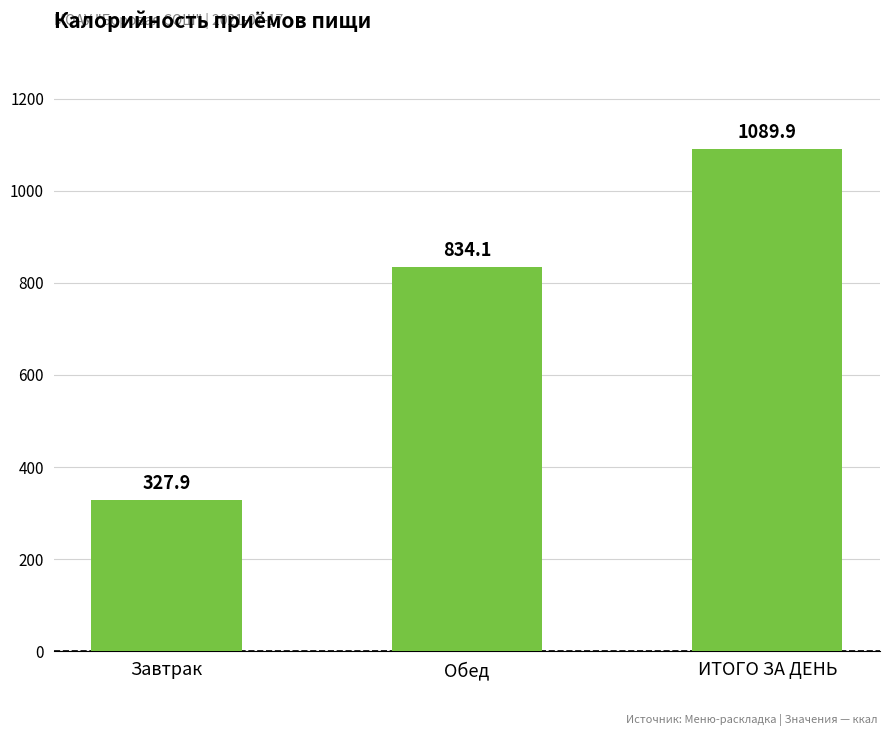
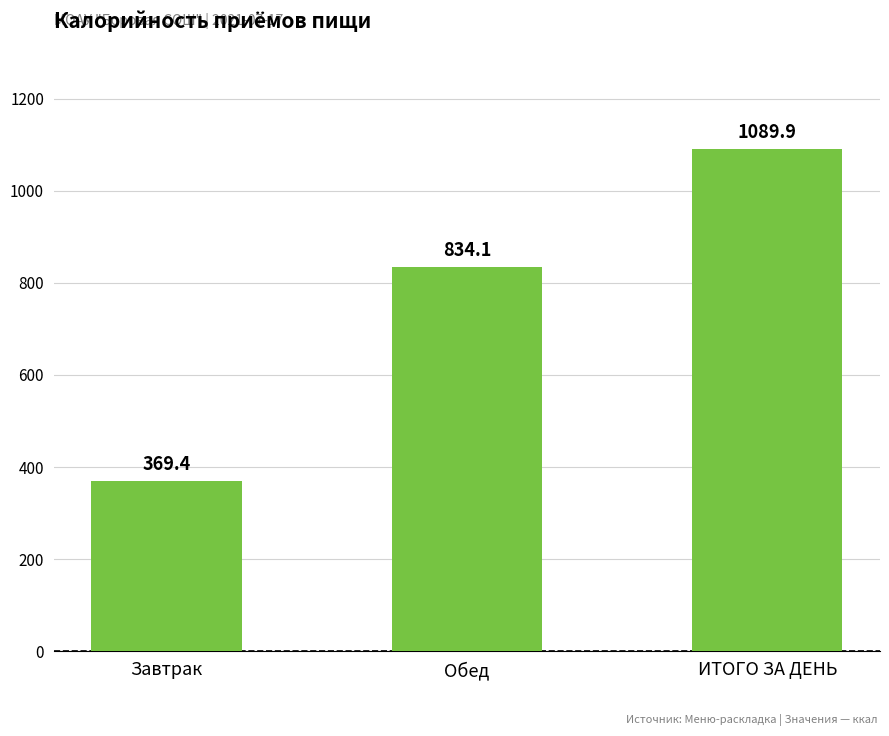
  {
-   "Завтрак": 327.9,
+   "Завтрак": 369.4,
    "Обед": 834.1,
    "ИТОГО ЗА ДЕНЬ": 1089.9
  }
